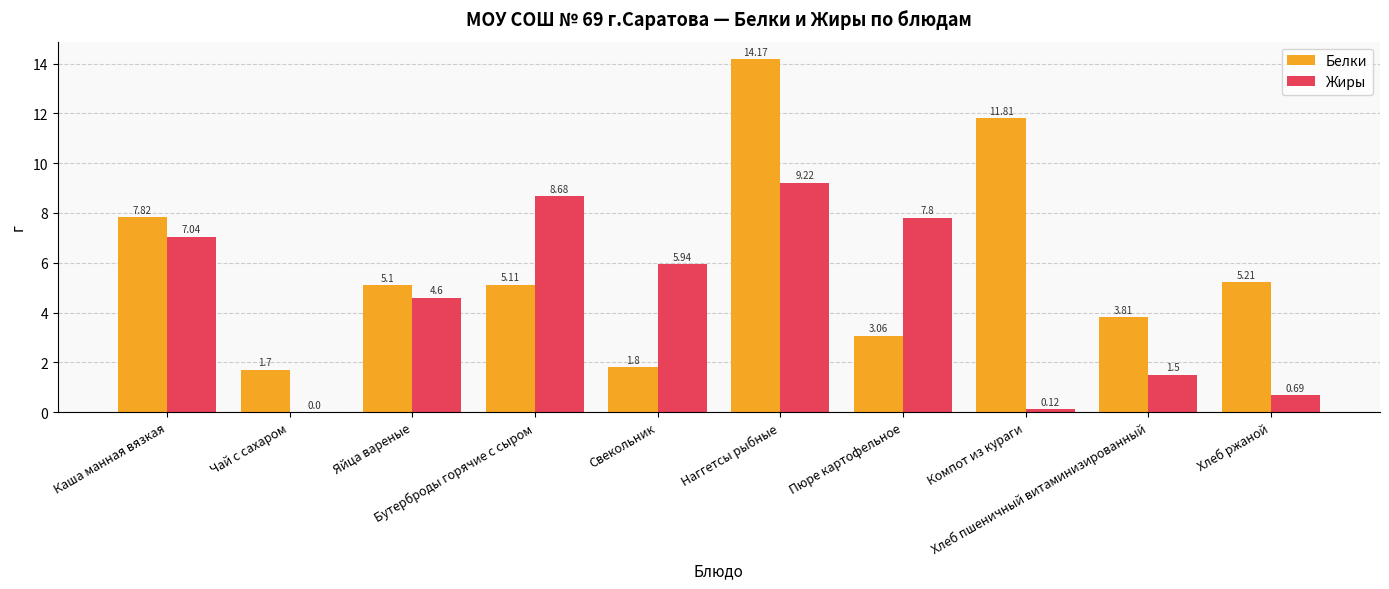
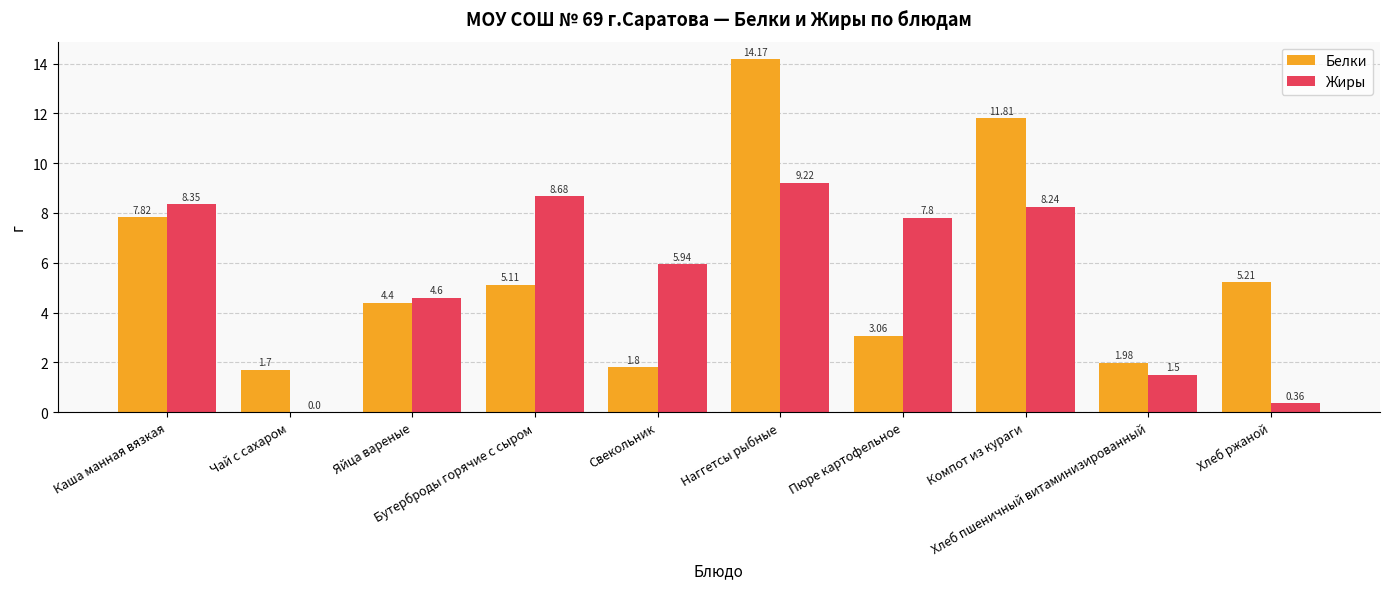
  {
    "Белки": {
      "Каша манная вязкая": 7.82,
      "Чай с сахаром": 1.7,
-     "Яйца вареные": 5.1,
+     "Яйца вареные": 4.4,
      "Бутерброды горячие с сыром": 5.11,
      "Свекольник": 1.8,
      "Наггетсы рыбные": 14.17,
      "Пюре картофельное": 3.06,
      "Компот из кураги": 11.81,
-     "Хлеб пшеничный витаминизированный": 3.81,
+     "Хлеб пшеничный витаминизированный": 1.98,
      "Хлеб ржаной": 5.21
    },
    "Жиры": {
-     "Каша манная вязкая": 7.04,
+     "Каша манная вязкая": 8.35,
      "Чай с сахаром": 0.0,
      "Яйца вареные": 4.6,
      "Бутерброды горячие с сыром": 8.68,
      "Свекольник": 5.94,
      "Наггетсы рыбные": 9.22,
      "Пюре картофельное": 7.8,
-     "Компот из кураги": 0.12,
+     "Компот из кураги": 8.24,
      "Хлеб пшеничный витаминизированный": 1.5,
-     "Хлеб ржаной": 0.69
+     "Хлеб ржаной": 0.36
    }
  }
